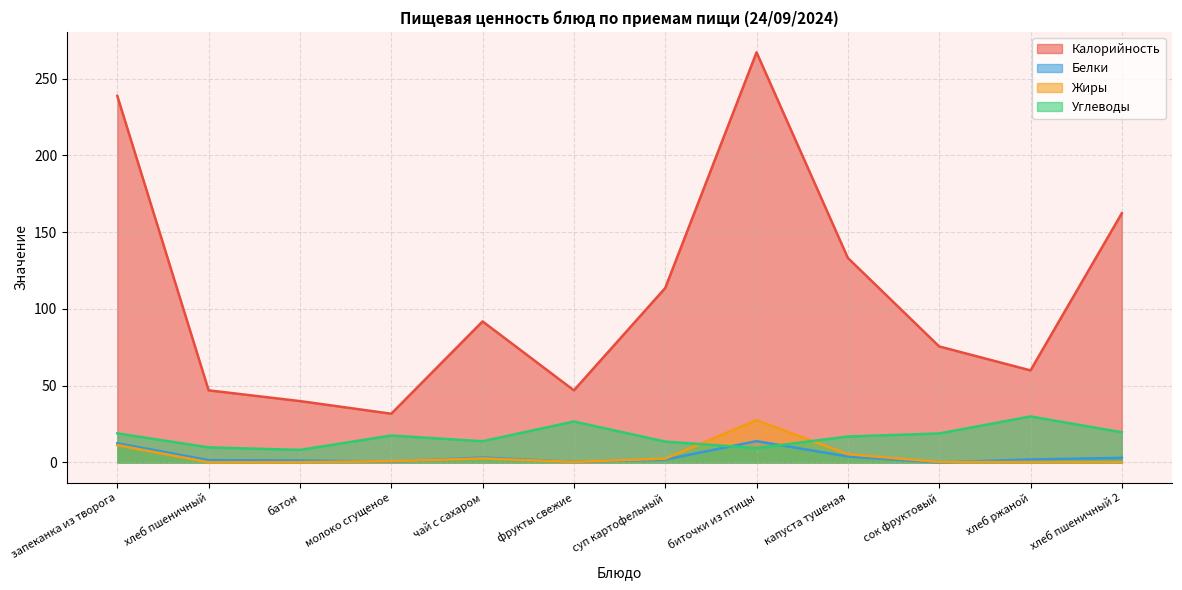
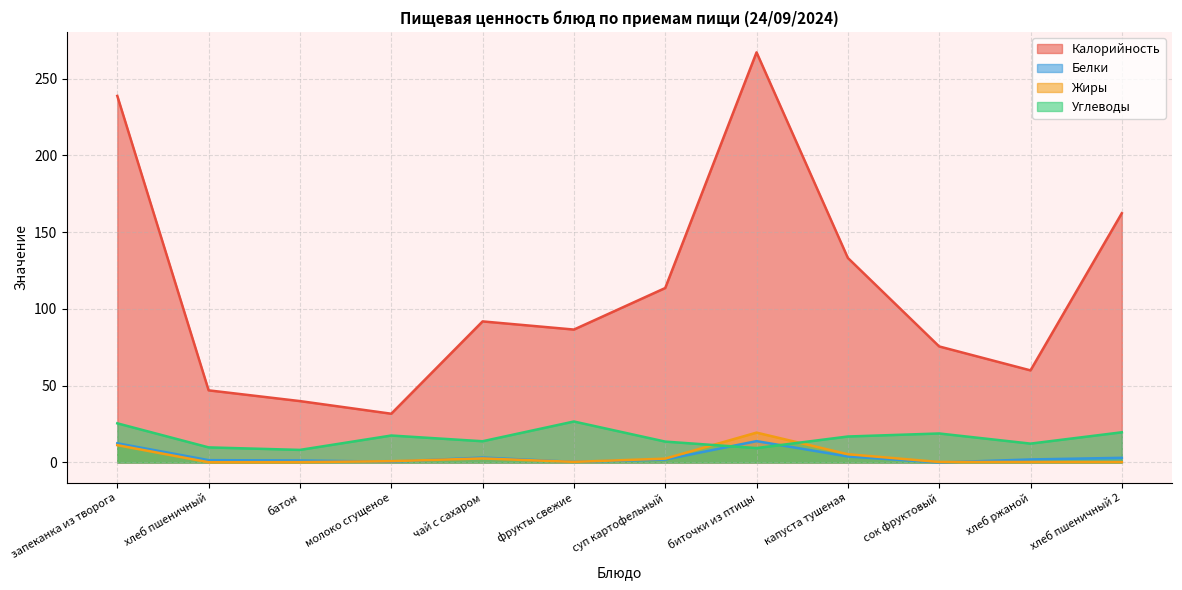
  {
    "Калорийность": {
      "запеканка из творога": 239,
      "хлеб пшеничный": 47,
      "батон": 40,
      "молоко сгущеное": 32,
      "чай с сахаром": 92,
-     "фрукты свежие": 47,
+     "фрукты свежие": 87,
      "суп картофельный": 114,
      "биточки из птицы": 267,
      "капуста тушеная": 133,
      "сок фруктовый": 76,
      "хлеб ржаной": 60,
      "хлеб пшеничный 2": 162
    },
    "Белки": {
      "биточки из птицы": 14,
      "хлеб пшеничный 2": 3
    },
    "Жиры": {
-     "биточки из птицы": 28,
+     "биточки из птицы": 19,
      "хлеб пшеничный 2": 0
    },
    "Углеводы": {
-     "запеканка из творога": 19,
+     "запеканка из творога": 26,
      "хлеб пшеничный": 10,
      "батон": 8,
      "молоко сгущеное": 18,
      "чай с сахаром": 14,
      "фрукты свежие": 27,
      "суп картофельный": 14,
      "биточки из птицы": 9,
      "капуста тушеная": 17,
      "сок фруктовый": 19,
-     "хлеб ржаной": 30,
+     "хлеб ржаной": 12,
      "хлеб пшеничный 2": 20
    }
  }
